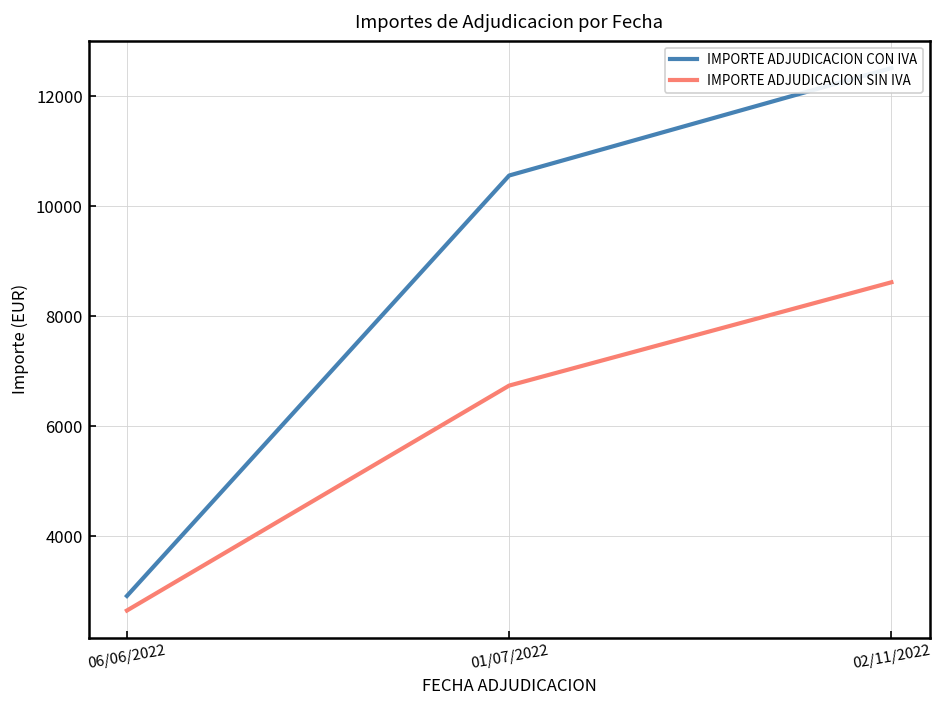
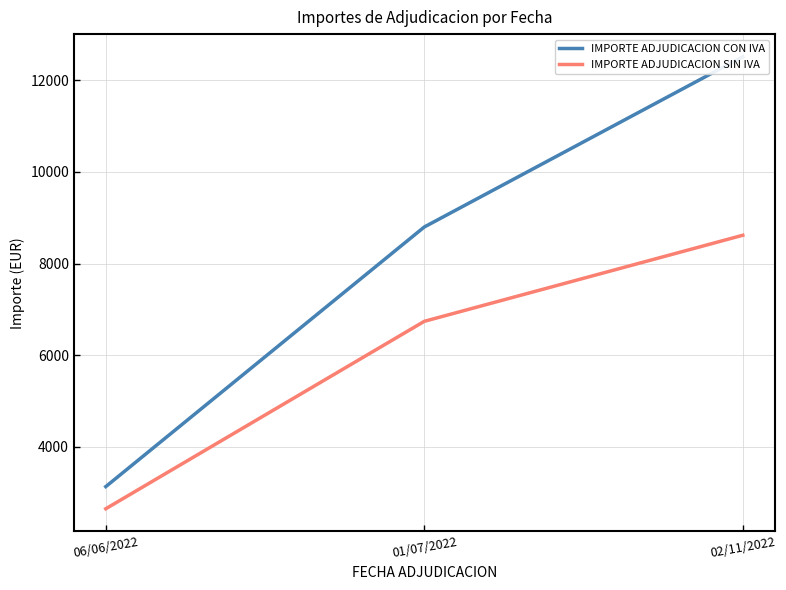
  {
    "IMPORTE ADJUDICACION CON IVA": {
-     "06/06/2022": 2900,
-     "01/07/2022": 10600
+     "06/06/2022": 3100,
+     "01/07/2022": 8800
    },
    "IMPORTE ADJUDICACION SIN IVA": {
      "06/06/2022": 2600,
      "01/07/2022": 6700,
      "02/11/2022": 8600
    }
  }
